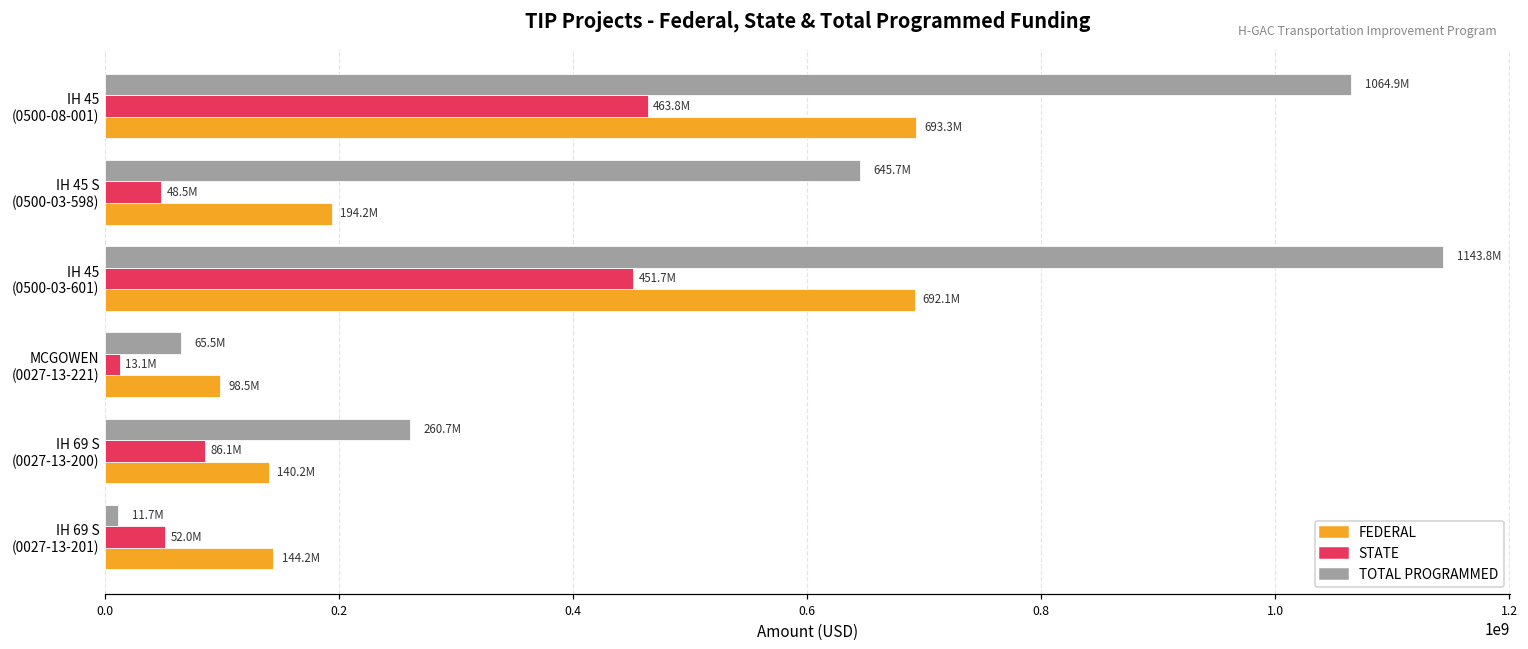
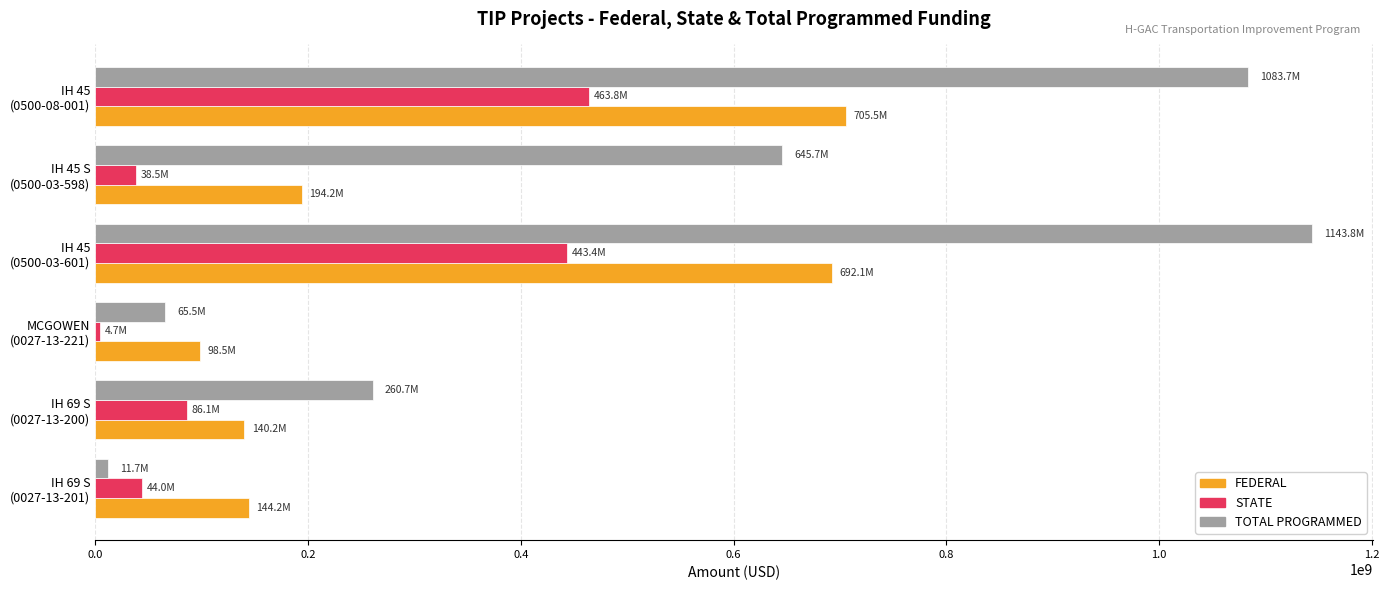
  {
    "FEDERAL": {
-     "IH 45 (0500-08-001)": "693.3M",
+     "IH 45 (0500-08-001)": "705.5M",
      "IH 45 S (0500-03-598)": "194.2M",
      "IH 45 (0500-03-601)": "692.1M",
      "MCGOWEN (0027-13-221)": "98.5M",
      "IH 69 S (0027-13-200)": "140.2M",
      "IH 69 S (0027-13-201)": "144.2M"
    },
    "STATE": {
      "IH 45 (0500-08-001)": "463.8M",
-     "IH 45 S (0500-03-598)": "48.5M",
-     "IH 45 (0500-03-601)": "451.7M",
-     "MCGOWEN (0027-13-221)": "13.1M",
+     "IH 45 S (0500-03-598)": "38.5M",
+     "IH 45 (0500-03-601)": "443.4M",
+     "MCGOWEN (0027-13-221)": "4.7M",
      "IH 69 S (0027-13-200)": "86.1M",
-     "IH 69 S (0027-13-201)": "52.0M"
+     "IH 69 S (0027-13-201)": "44.0M"
    },
    "TOTAL PROGRAMMED": {
-     "IH 45 (0500-08-001)": "1064.9M",
+     "IH 45 (0500-08-001)": "1083.7M",
      "IH 45 S (0500-03-598)": "645.7M",
      "IH 45 (0500-03-601)": "1143.8M",
      "MCGOWEN (0027-13-221)": "65.5M",
      "IH 69 S (0027-13-200)": "260.7M",
      "IH 69 S (0027-13-201)": "11.7M"
    }
  }
